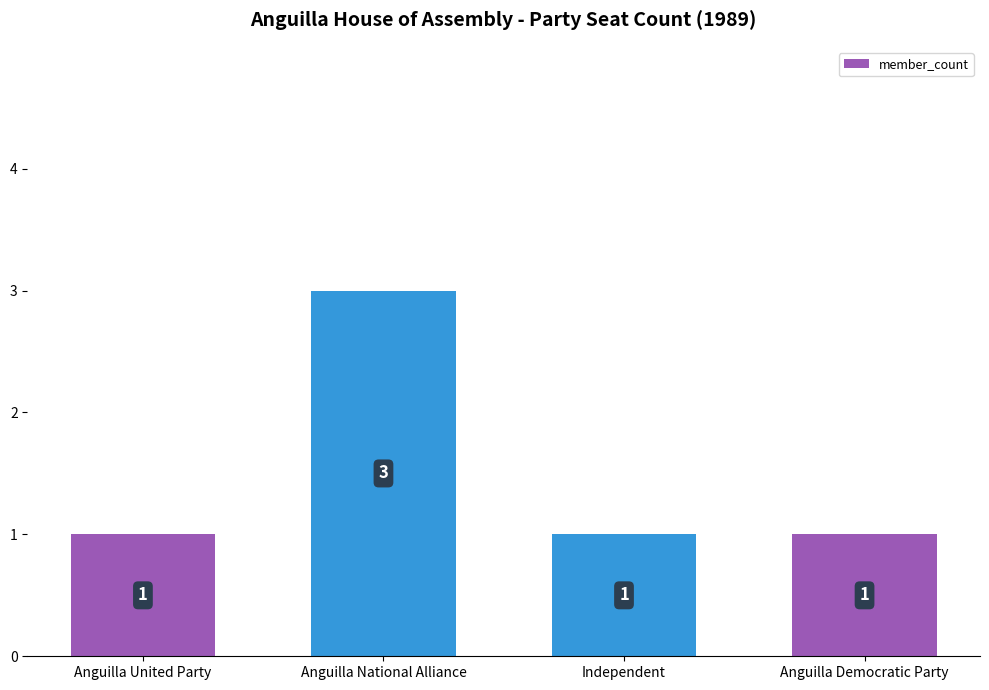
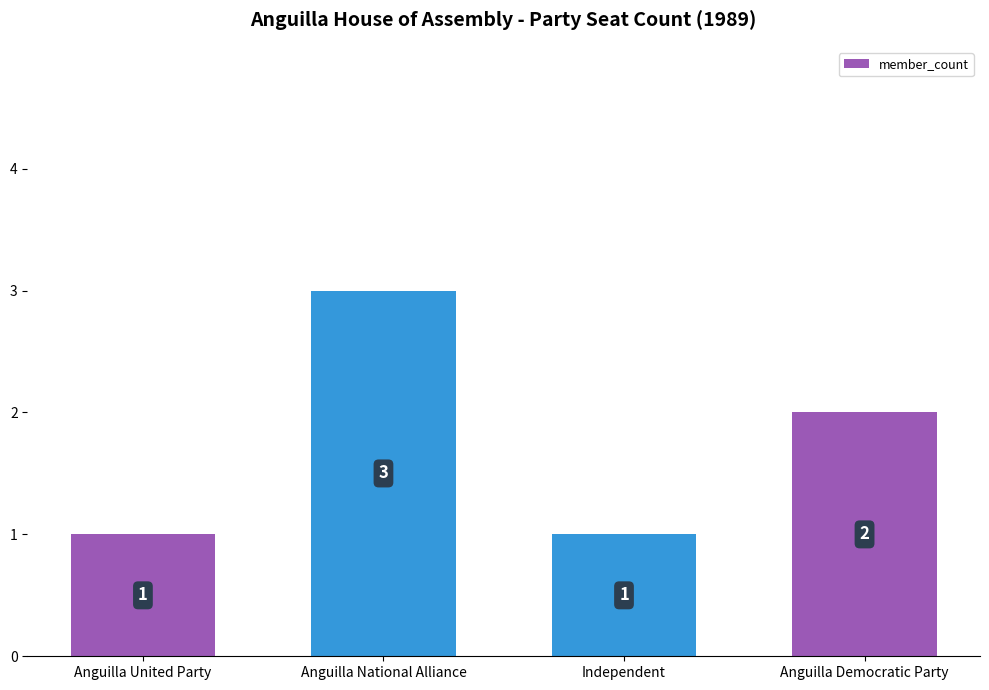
  {
-   "Anguilla Democratic Party": 1
+   "Anguilla Democratic Party": 2
  }
